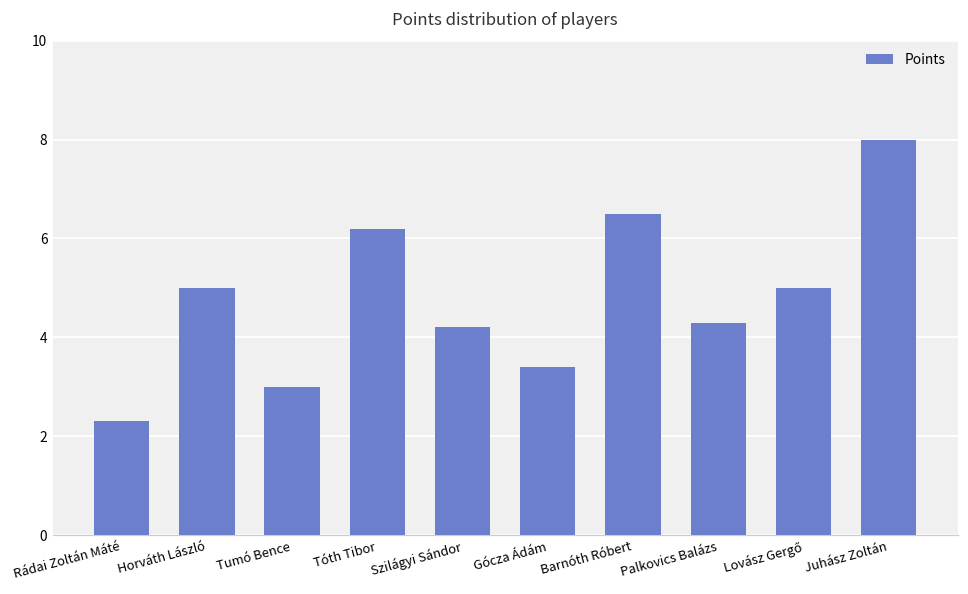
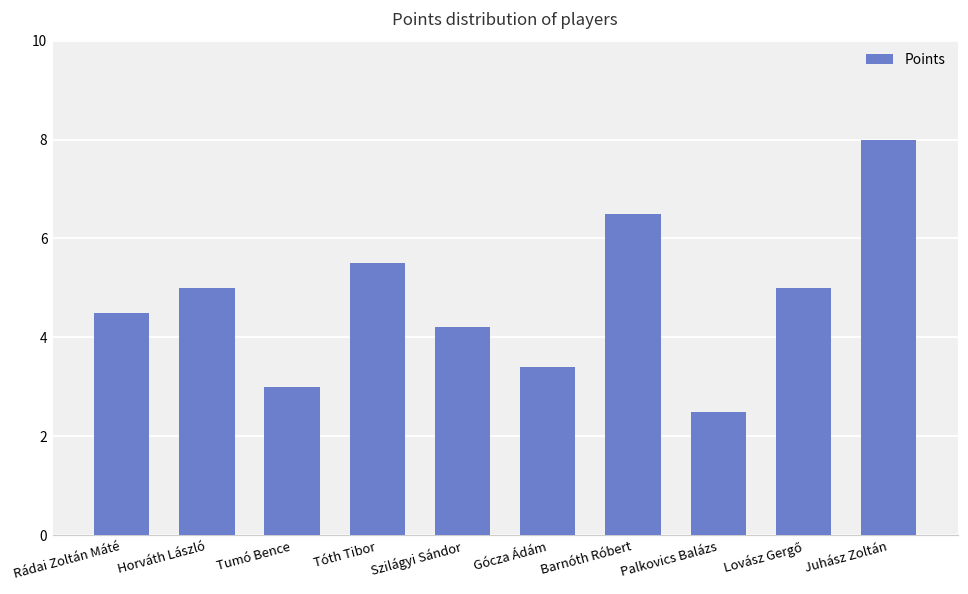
  {
-   "Rádai Zoltán Máté": 2.3,
+   "Rádai Zoltán Máté": 4.5,
    "Horváth László": 5.0,
    "Tumó Bence": 3.0,
-   "Tóth Tibor": 6.2,
+   "Tóth Tibor": 5.5,
    "Szilágyi Sándor": 4.2,
    "Gócza Ádám": 3.4,
    "Barnóth Róbert": 6.5,
-   "Palkovics Balázs": 4.3,
+   "Palkovics Balázs": 2.5,
    "Lovász Gergő": 5.0,
    "Juhász Zoltán": 8.0
  }
